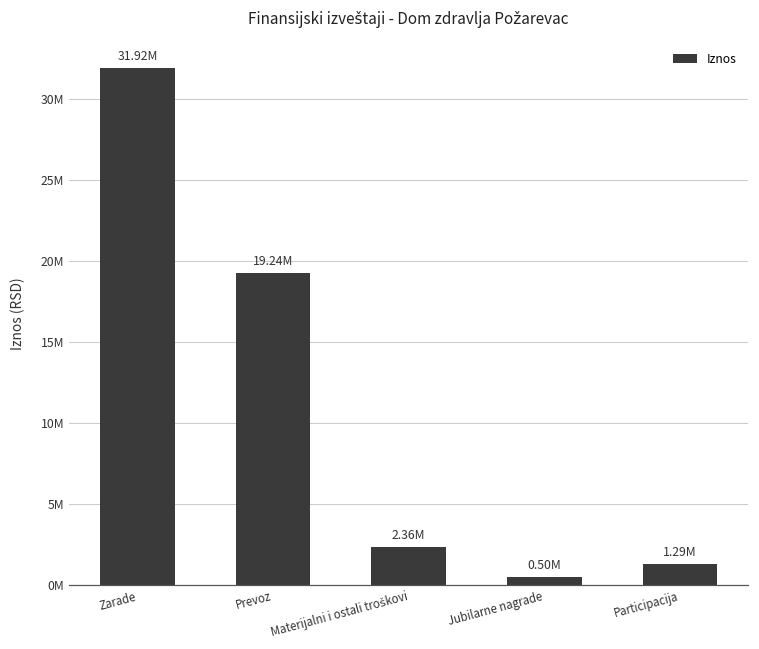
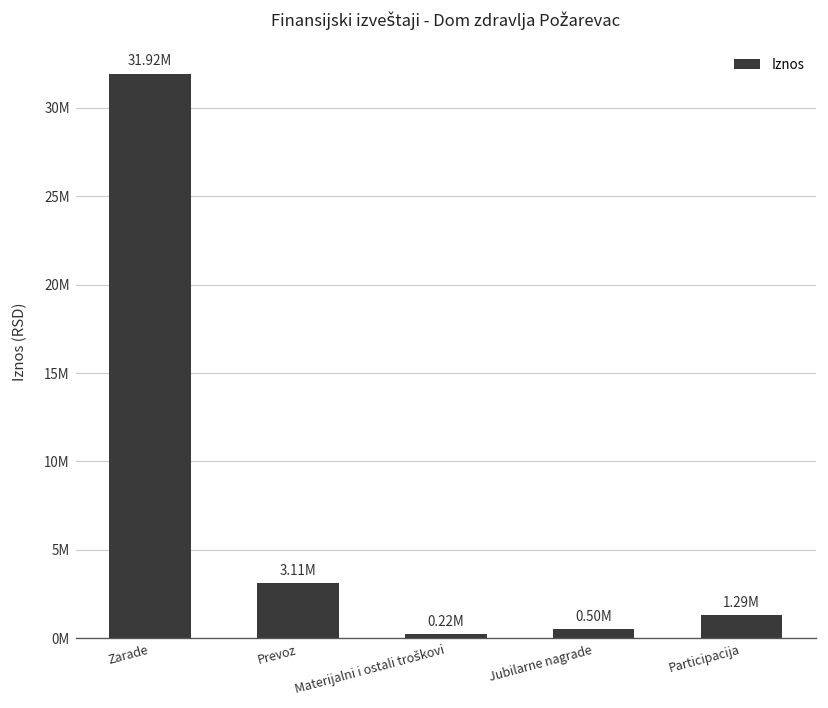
  {
    "Zarade": "31.92M",
-   "Prevoz": "19.24M",
-   "Materijalni i ostali troškovi": "2.36M",
+   "Prevoz": "3.11M",
+   "Materijalni i ostali troškovi": "0.22M",
    "Jubilarne nagrade": "0.50M",
    "Participacija": "1.29M"
  }
